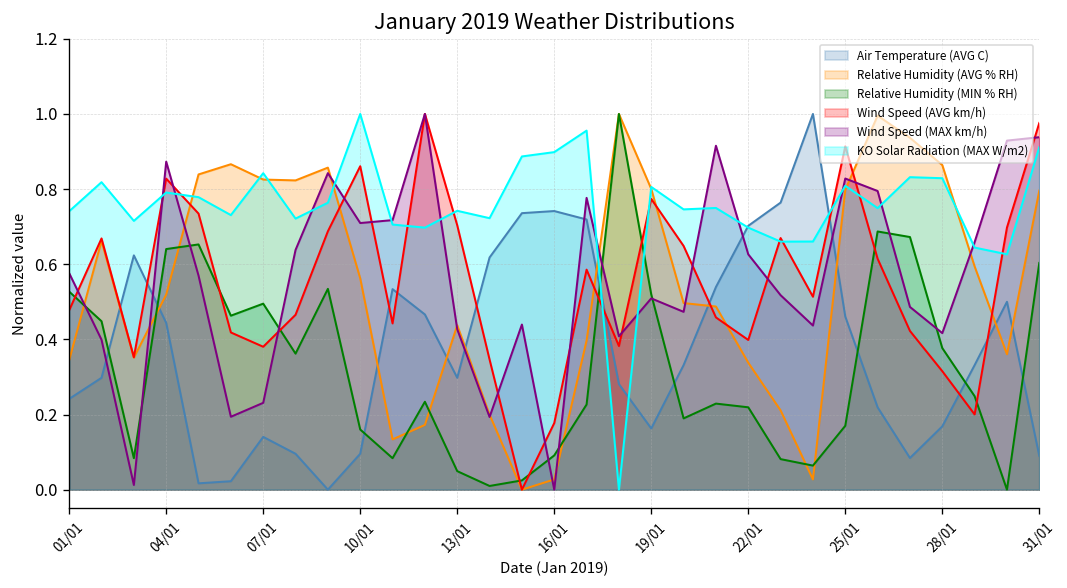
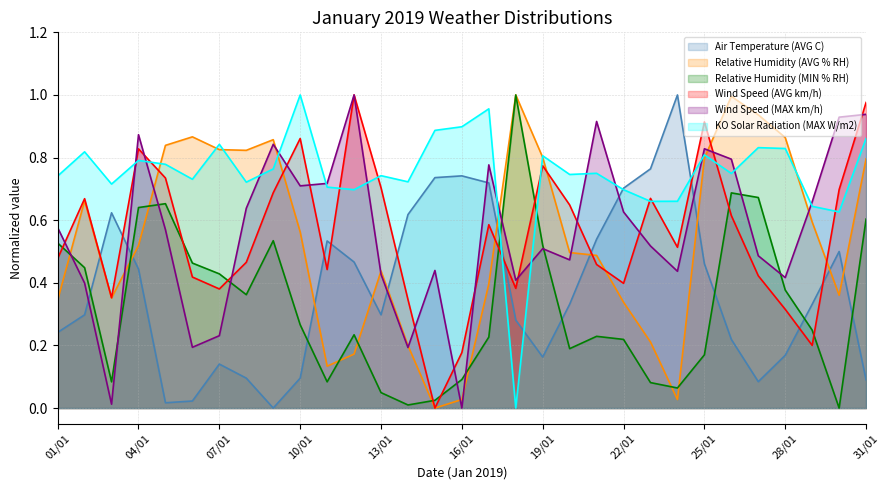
  {
    "Relative Humidity (MIN % RH)": {
      "01/01": 0.53,
      "04/01": 0.64,
-     "07/01": 0.50,
-     "10/01": 0.16,
+     "07/01": 0.43,
+     "10/01": 0.27,
      "13/01": 0.05,
      "16/01": 0.09,
      "19/01": 0.52,
      "22/01": 0.22,
      "25/01": 0.17,
      "28/01": 0.38,
      "31/01": 0.60
    },
    "KO Solar Radiation (MAX W/m2)": {
      "01/01": 0.74,
      "04/01": 0.79,
      "07/01": 0.84,
      "10/01": 1.00,
      "13/01": 0.74,
      "16/01": 0.90,
      "25/01": 0.81,
      "28/01": 0.83,
-     "31/01": 0.91
+     "31/01": 0.86
    }
  }
